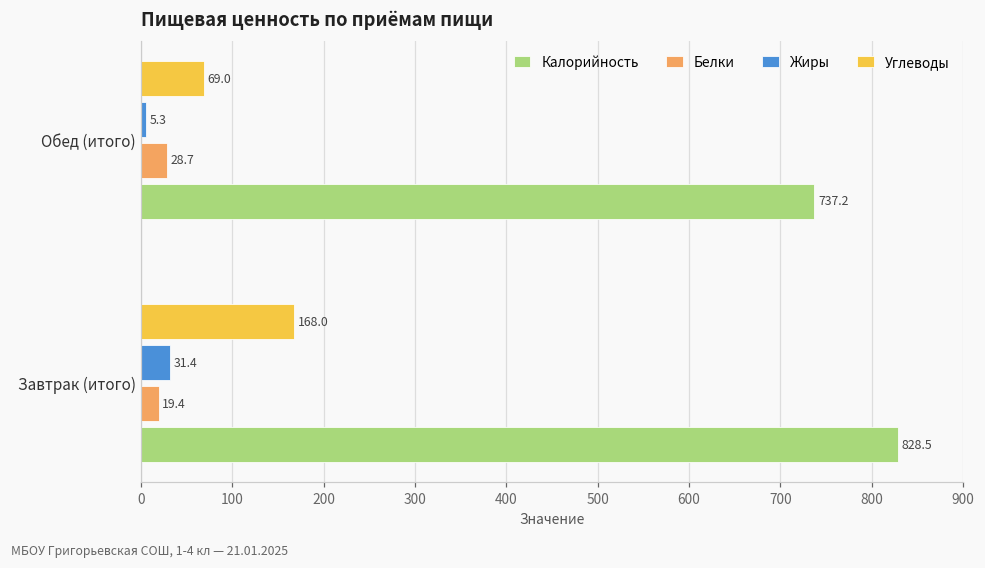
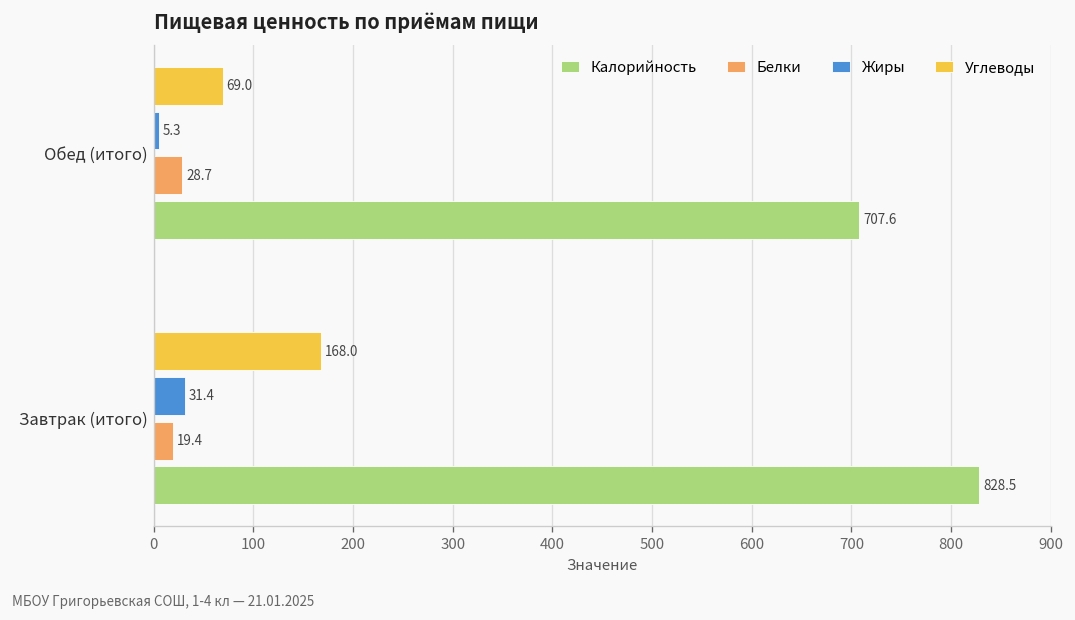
  {
    "Калорийность": {
-     "Обед (итого)": 737.2,
+     "Обед (итого)": 707.6,
      "Завтрак (итого)": 828.5
    },
    "Жиры": {
      "Обед (итого)": 5.3,
      "Завтрак (итого)": 31.4
    }
  }
